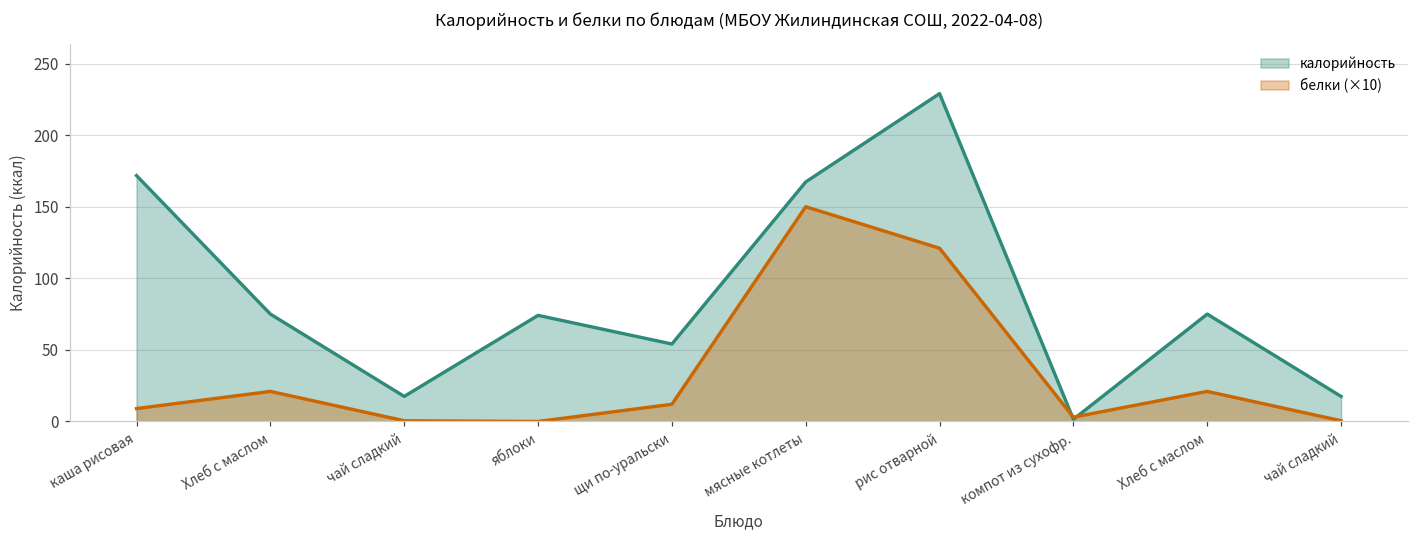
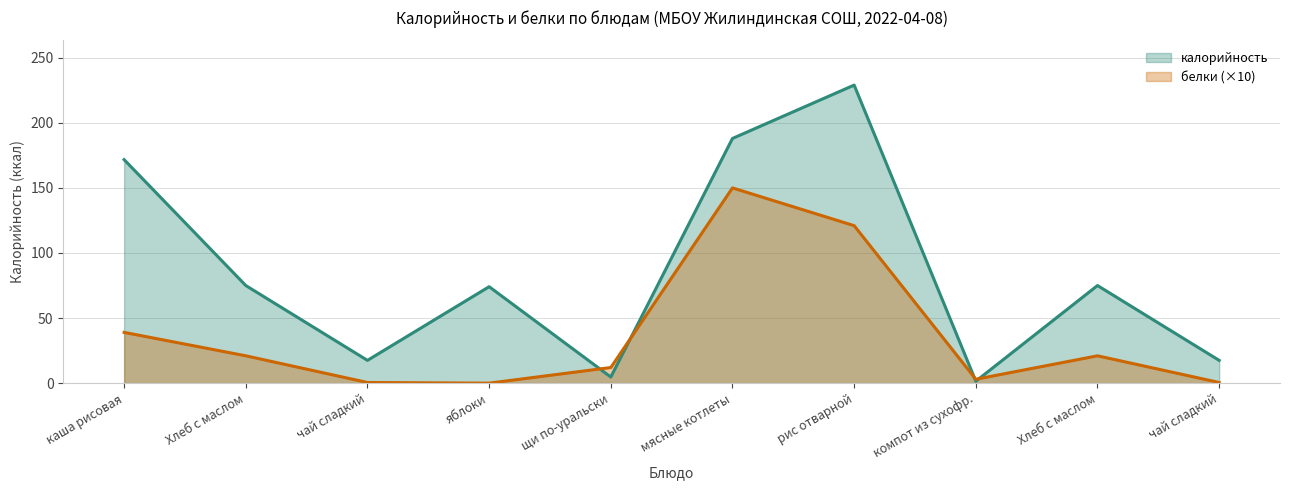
  {
    "калорийность": {
      "каша рисовая": 172,
      "яблоки": 74,
-     "щи по-уральски": 54,
-     "мясные котлеты": 167,
+     "щи по-уральски": 5,
+     "мясные котлеты": 188,
      "рис отварной": 229
    },
    "белки (×10)": {
-     "каша рисовая": 9,
+     "каша рисовая": 39,
      "яблоки": 0,
      "щи по-уральски": 12,
      "мясные котлеты": 150,
      "рис отварной": 121
    }
  }
